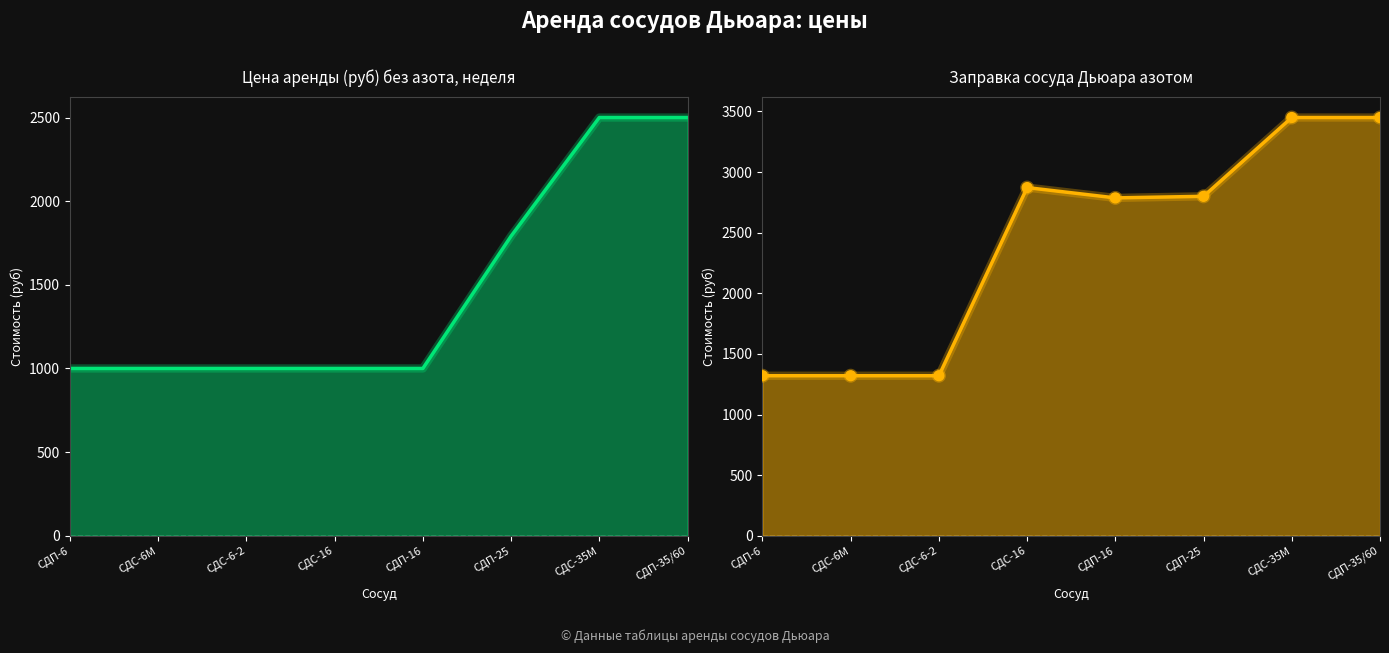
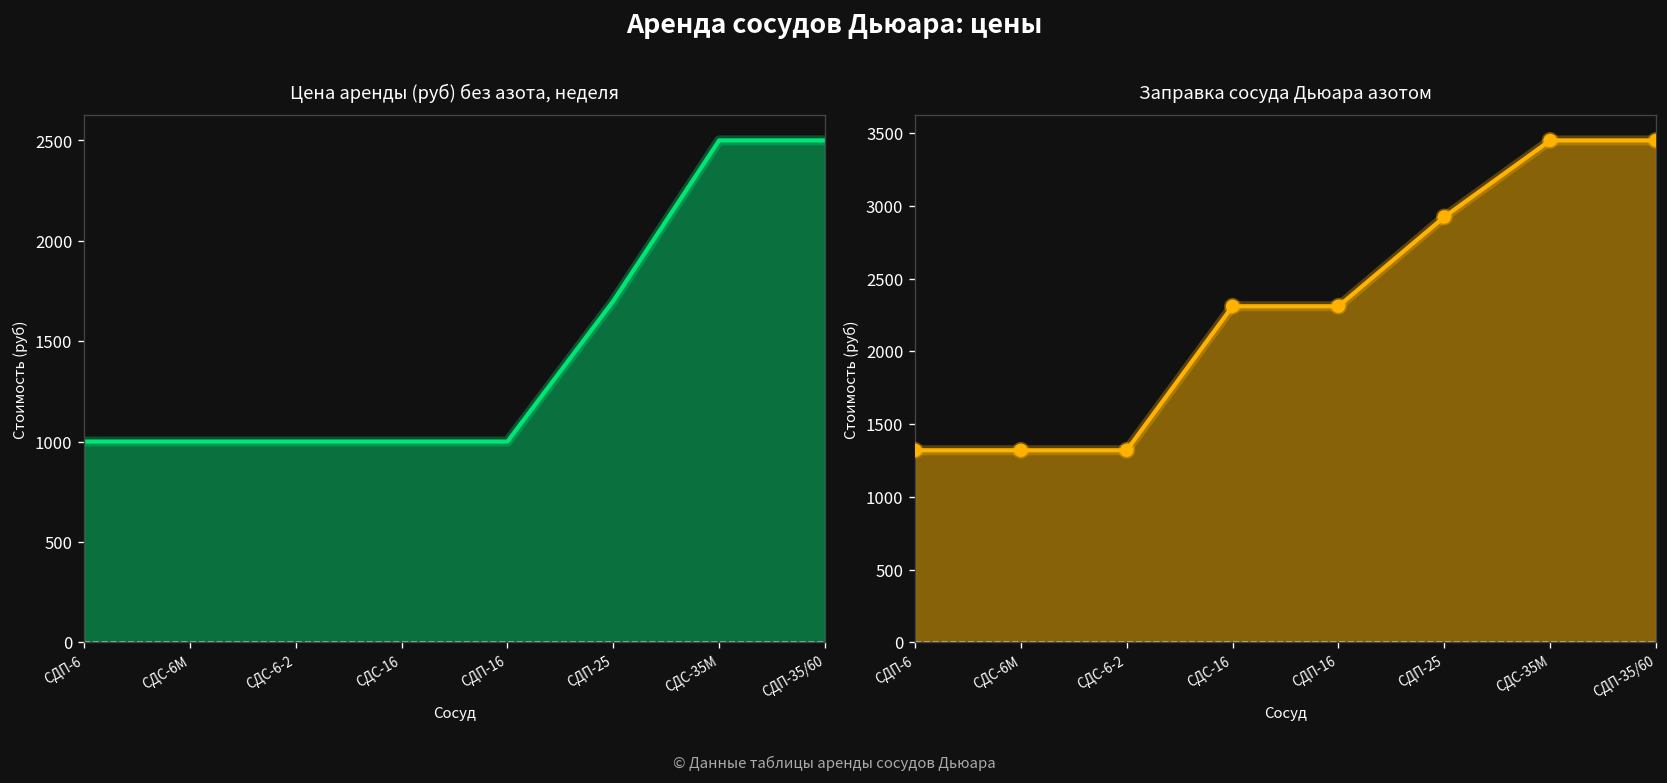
  {
    "Цена аренды (руб) без азота, неделя": {
      "СДП-6": 1000,
      "СДС-6М": 1000,
      "СДС-6-2": 1000,
      "СДС-16": 1000,
      "СДП-16": 1000,
-     "СДП-25": 1790,
+     "СДП-25": 1700,
      "СДС-35М": 2500,
      "СДП-35/60": 2500
    },
    "Заправка сосуда Дьюара азотом": {
      "СДП-6": 1320,
      "СДС-6М": 1320,
      "СДС-6-2": 1320,
-     "СДС-16": 2870,
-     "СДП-16": 2790,
-     "СДП-25": 2800,
+     "СДС-16": 2310,
+     "СДП-16": 2310,
+     "СДП-25": 2920,
      "СДС-35М": 3450,
      "СДП-35/60": 3450
    }
  }
